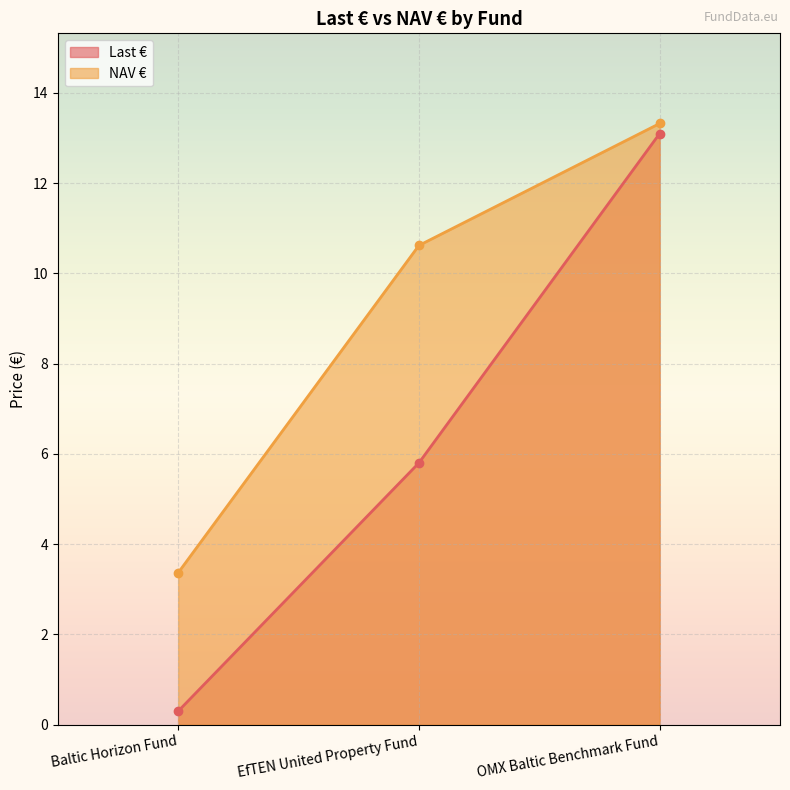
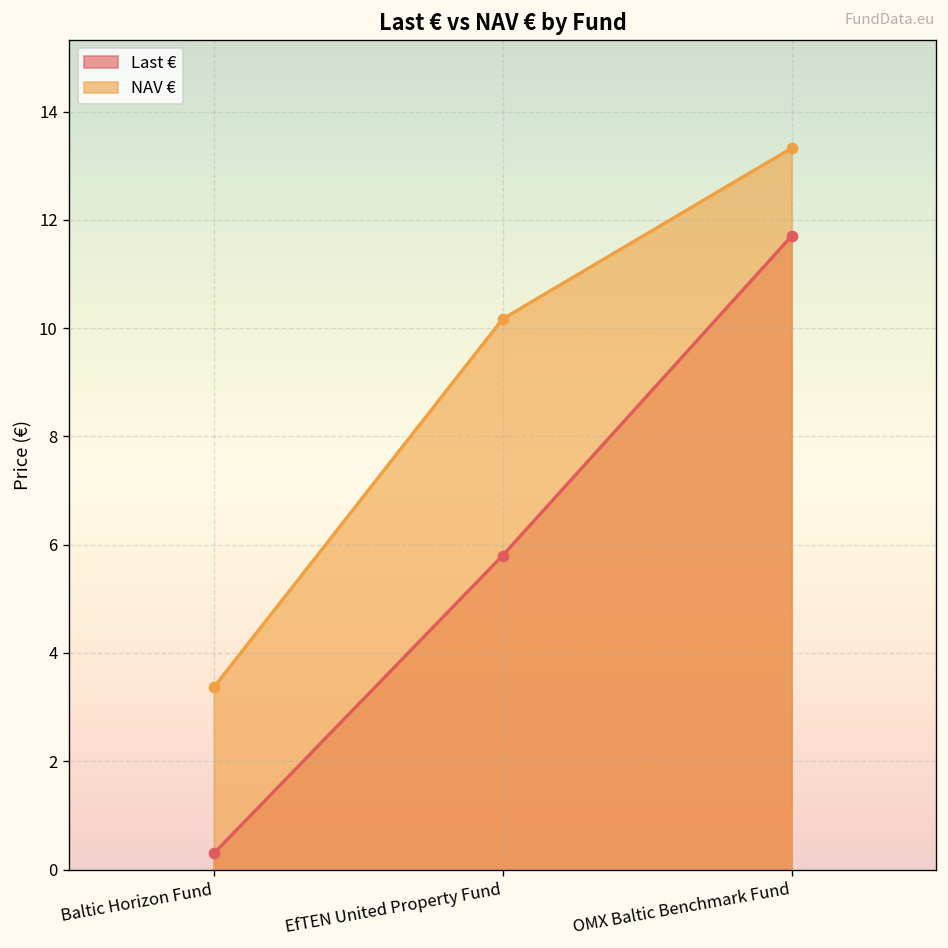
  {
    "Last €": {
      "Baltic Horizon Fund": 0.3,
      "EfTEN United Property Fund": 5.8,
-     "OMX Baltic Benchmark Fund": 13.1
+     "OMX Baltic Benchmark Fund": 11.7
    },
    "NAV €": {
      "Baltic Horizon Fund": 3.4,
-     "EfTEN United Property Fund": 10.6,
+     "EfTEN United Property Fund": 10.2,
      "OMX Baltic Benchmark Fund": 13.3
    }
  }
